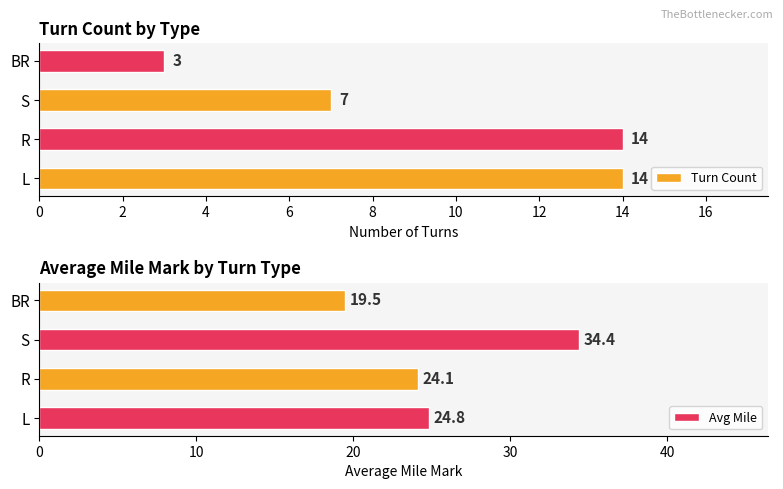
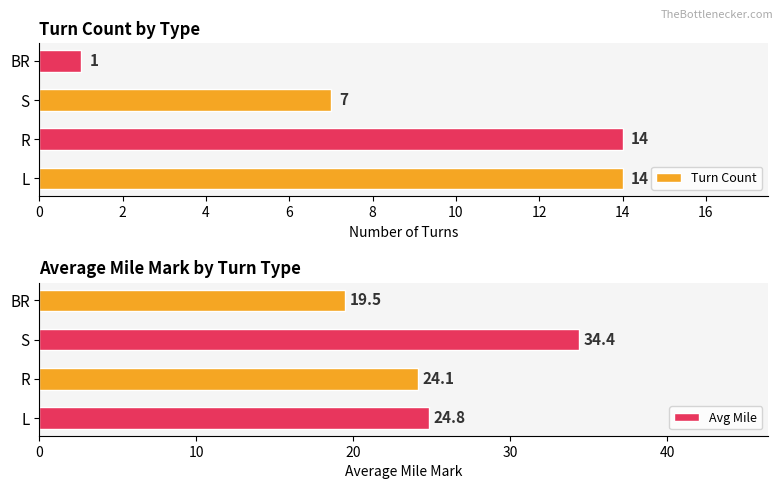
  {
    "Turn Count by Type": {
-     "BR": 3,
+     "BR": 1,
      "S": 7,
      "R": 14,
      "L": 14
    },
    "Average Mile Mark by Turn Type": {
      "BR": 19.5,
      "S": 34.4,
      "R": 24.1,
      "L": 24.8
    }
  }
